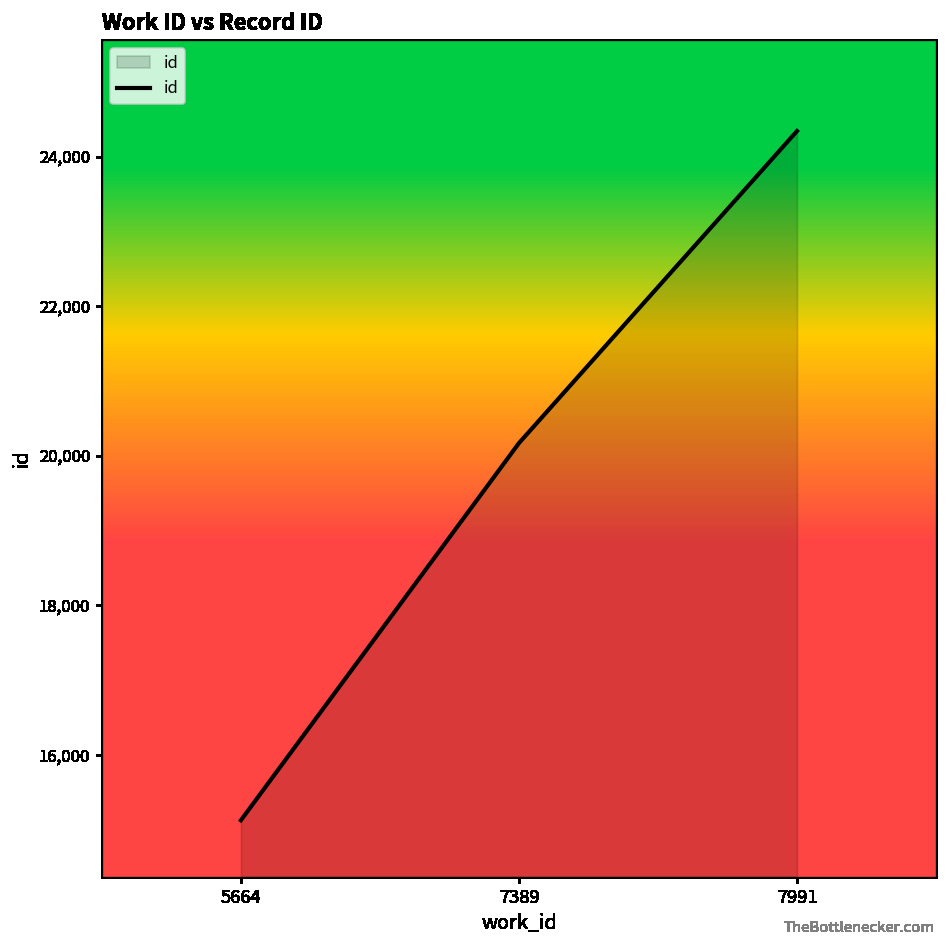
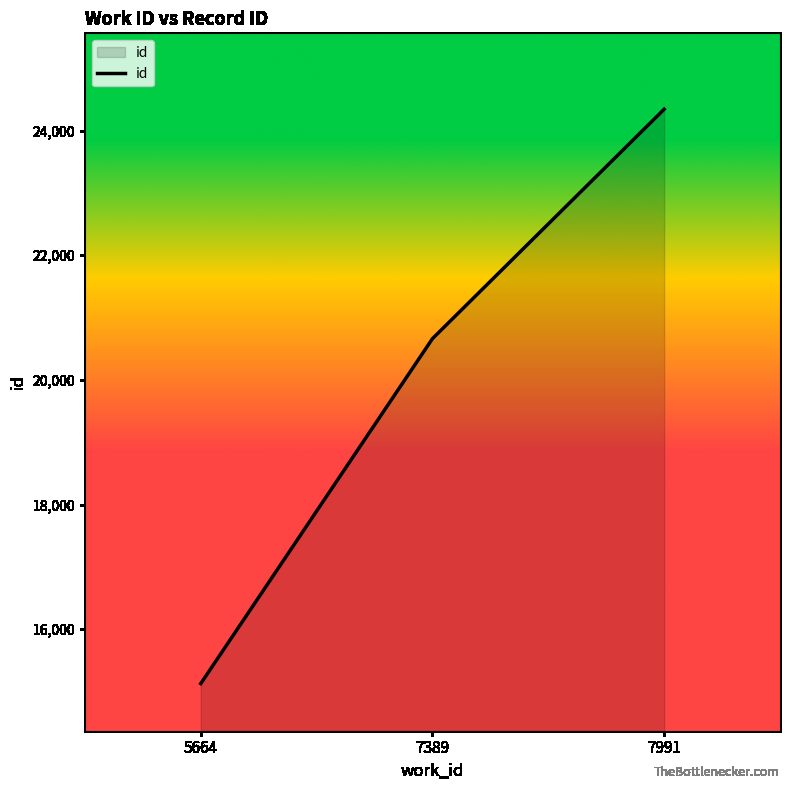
  {
    "5664": "15,100",
-   "7389": "20,200",
+   "7389": "20,700",
    "7991": "24,300"
  }
